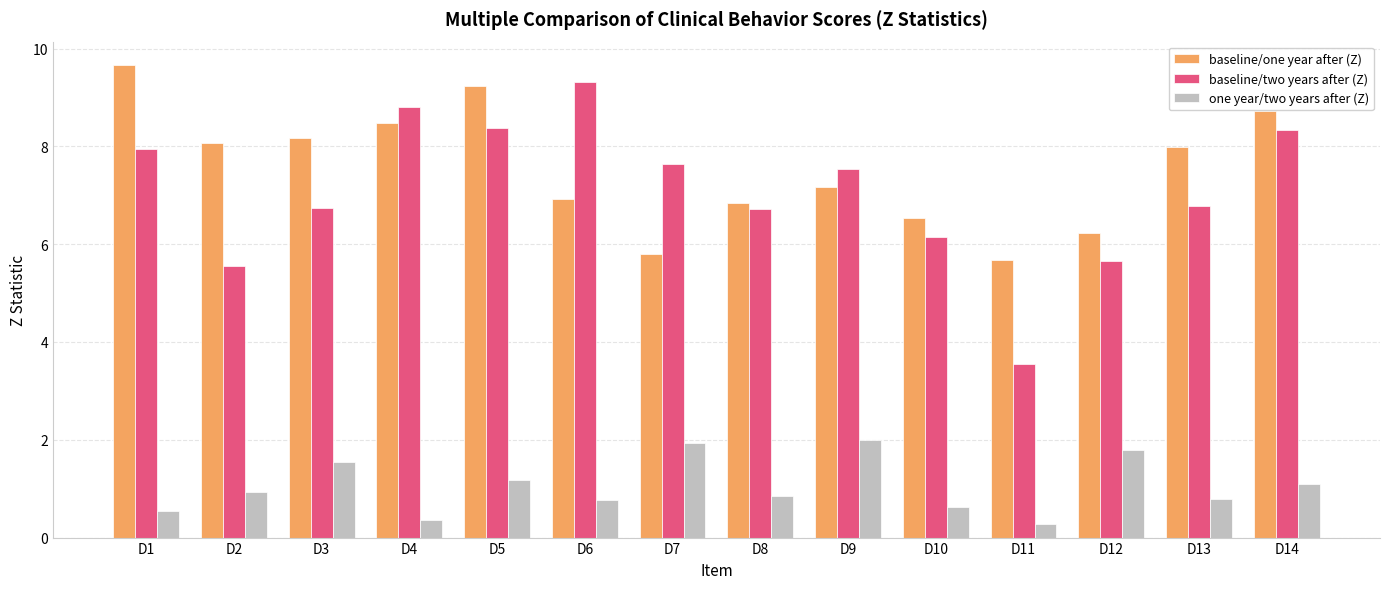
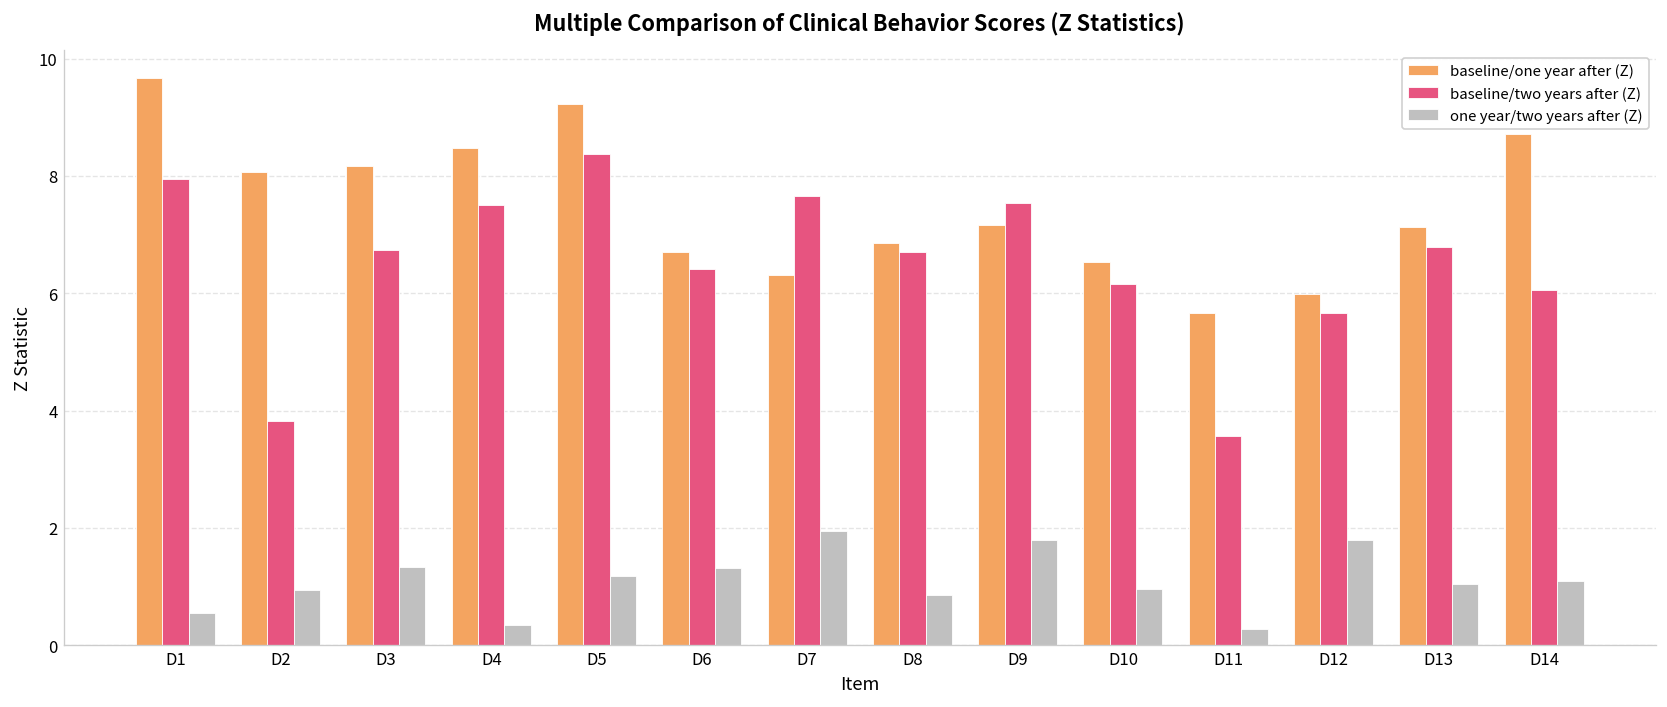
  {
    "baseline/one year after (Z)": {
      "D1": 9.7,
      "D2": 8.1,
      "D3": 8.2,
      "D4": 8.5,
      "D5": 9.2,
-     "D6": 6.9,
-     "D7": 5.8,
+     "D6": 6.7,
+     "D7": 6.3,
      "D8": 6.9,
      "D9": 7.2,
      "D10": 6.5,
      "D11": 5.7,
-     "D12": 6.2,
-     "D13": 8.0,
+     "D12": 6.0,
+     "D13": 7.1,
      "D14": 8.7
    },
    "baseline/two years after (Z)": {
      "D1": 7.9,
-     "D2": 5.6,
+     "D2": 3.8,
      "D3": 6.7,
-     "D4": 8.8,
+     "D4": 7.5,
      "D5": 8.4,
-     "D6": 9.3,
+     "D6": 6.4,
      "D7": 7.7,
      "D8": 6.7,
      "D9": 7.5,
      "D10": 6.2,
      "D11": 3.6,
      "D12": 5.7,
      "D13": 6.8,
-     "D14": 8.3
+     "D14": 6.1
    },
    "one year/two years after (Z)": {
      "D1": 0.6,
      "D2": 0.9,
-     "D3": 1.5,
+     "D3": 1.3,
      "D4": 0.4,
      "D5": 1.2,
-     "D6": 0.8,
+     "D6": 1.3,
      "D7": 1.9,
      "D8": 0.9,
-     "D9": 2.0,
-     "D10": 0.6,
+     "D9": 1.8,
+     "D10": 1.0,
      "D11": 0.3,
      "D12": 1.8,
-     "D13": 0.8,
+     "D13": 1.1,
      "D14": 1.1
    }
  }
